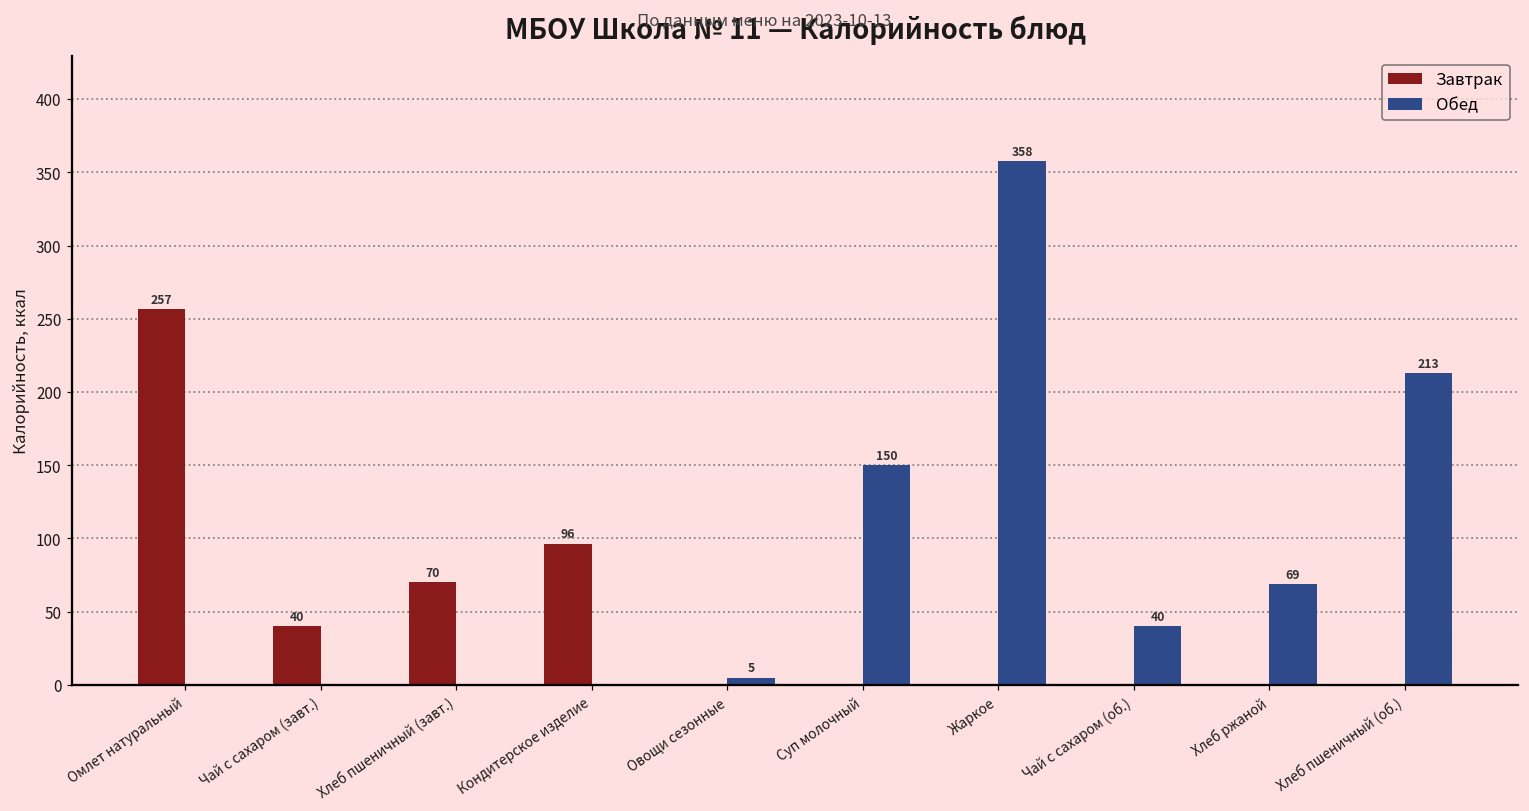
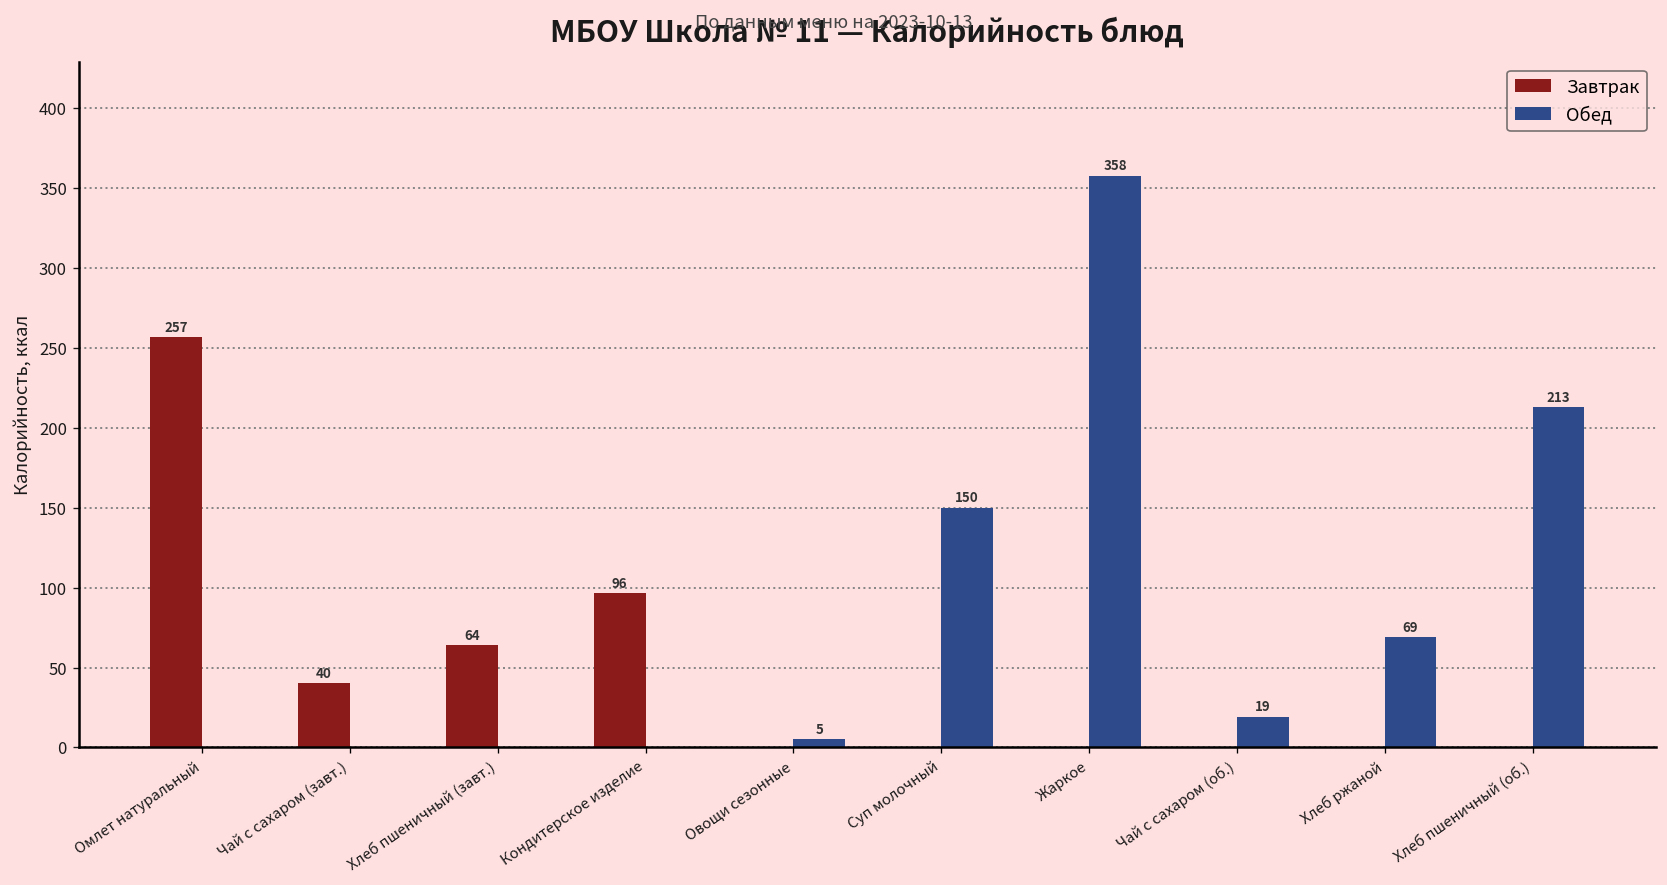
  {
    "Завтрак": {
      "Омлет натуральный": 257,
      "Чай с сахаром (завт.)": 40,
-     "Хлеб пшеничный (завт.)": 70,
+     "Хлеб пшеничный (завт.)": 64,
      "Кондитерское изделие": 96
    },
    "Обед": {
      "Овощи сезонные": 5,
      "Суп молочный": 150,
      "Жаркое": 358,
-     "Чай с сахаром (об.)": 40,
+     "Чай с сахаром (об.)": 19,
      "Хлеб ржаной": 69,
      "Хлеб пшеничный (об.)": 213
    }
  }
